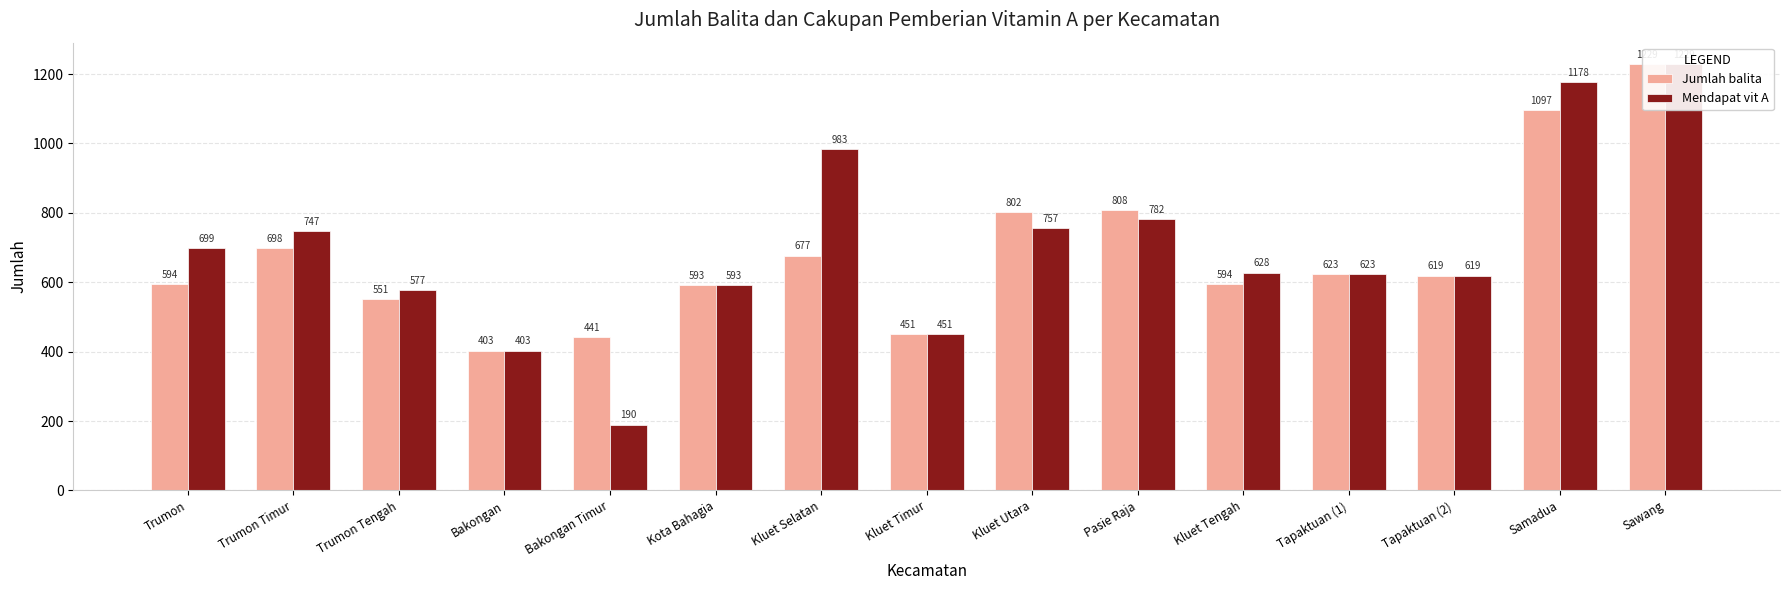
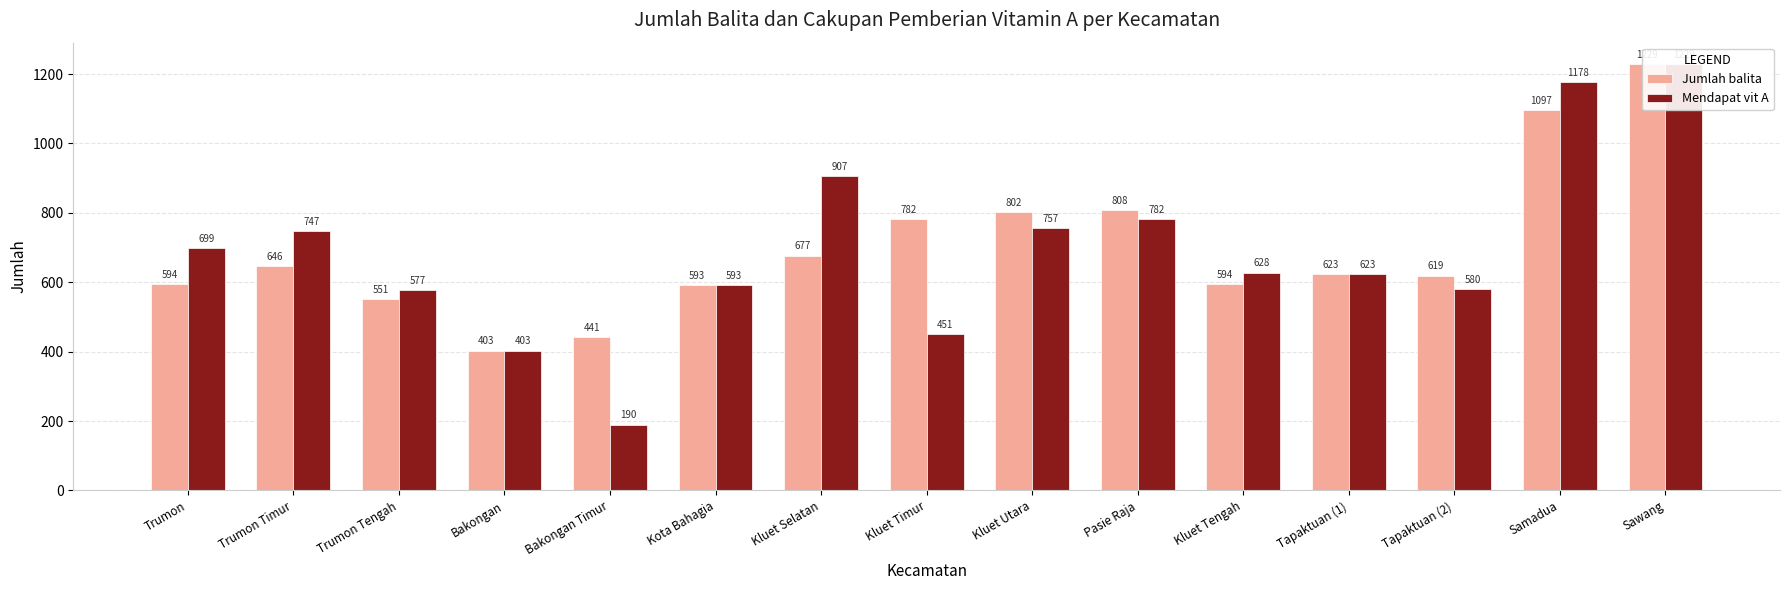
  {
    "Jumlah balita": {
      "Trumon": 594,
-     "Trumon Timur": 698,
+     "Trumon Timur": 646,
      "Trumon Tengah": 551,
      "Bakongan": 403,
      "Bakongan Timur": 441,
      "Kota Bahagia": 593,
      "Kluet Selatan": 677,
-     "Kluet Timur": 451,
+     "Kluet Timur": 782,
      "Kluet Utara": 802,
      "Pasie Raja": 808,
      "Kluet Tengah": 594,
      "Tapaktuan (1)": 623,
      "Tapaktuan (2)": 619,
      "Samadua": 1097
    },
    "Mendapat vit A": {
      "Trumon": 699,
      "Trumon Timur": 747,
      "Trumon Tengah": 577,
      "Bakongan": 403,
      "Bakongan Timur": 190,
      "Kota Bahagia": 593,
-     "Kluet Selatan": 983,
+     "Kluet Selatan": 907,
      "Kluet Timur": 451,
      "Kluet Utara": 757,
      "Pasie Raja": 782,
      "Kluet Tengah": 628,
      "Tapaktuan (1)": 623,
-     "Tapaktuan (2)": 619,
+     "Tapaktuan (2)": 580,
      "Samadua": 1178
    }
  }
